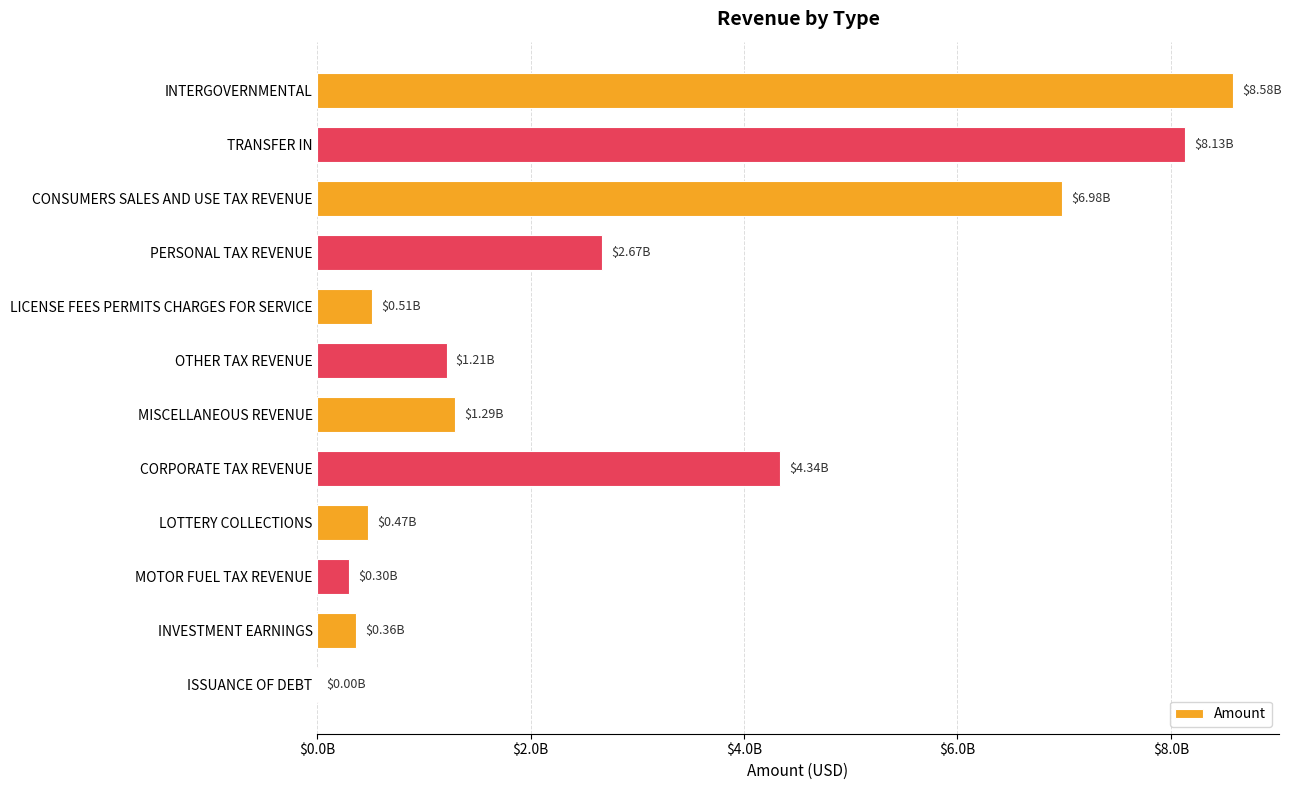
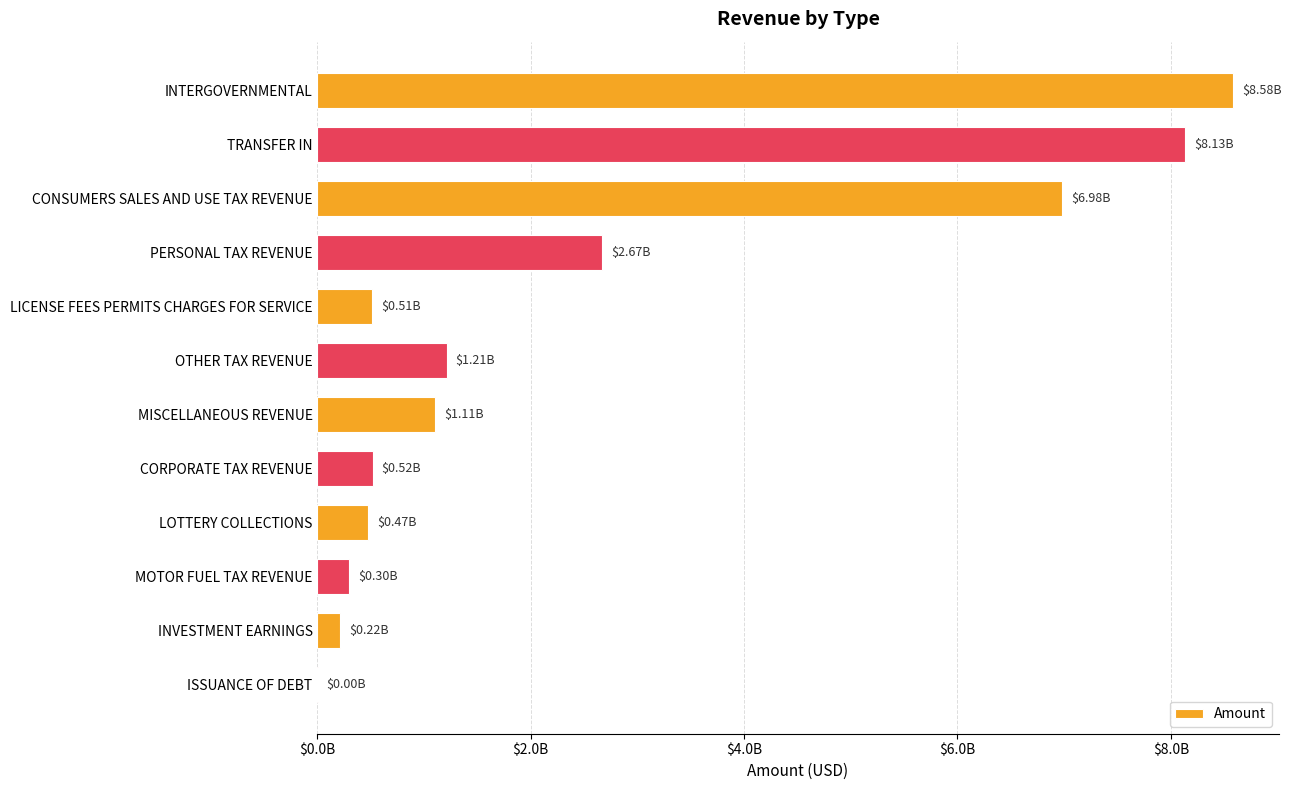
  {
    "INTERGOVERNMENTAL": "$8.58B",
    "TRANSFER IN": "$8.13B",
    "CONSUMERS SALES AND USE TAX REVENUE": "$6.98B",
    "PERSONAL TAX REVENUE": "$2.67B",
    "LICENSE FEES PERMITS CHARGES FOR SERVICE": "$0.51B",
    "OTHER TAX REVENUE": "$1.21B",
-   "MISCELLANEOUS REVENUE": "$1.29B",
-   "CORPORATE TAX REVENUE": "$4.34B",
+   "MISCELLANEOUS REVENUE": "$1.11B",
+   "CORPORATE TAX REVENUE": "$0.52B",
    "LOTTERY COLLECTIONS": "$0.47B",
    "MOTOR FUEL TAX REVENUE": "$0.30B",
-   "INVESTMENT EARNINGS": "$0.36B"
+   "INVESTMENT EARNINGS": "$0.22B"
  }
